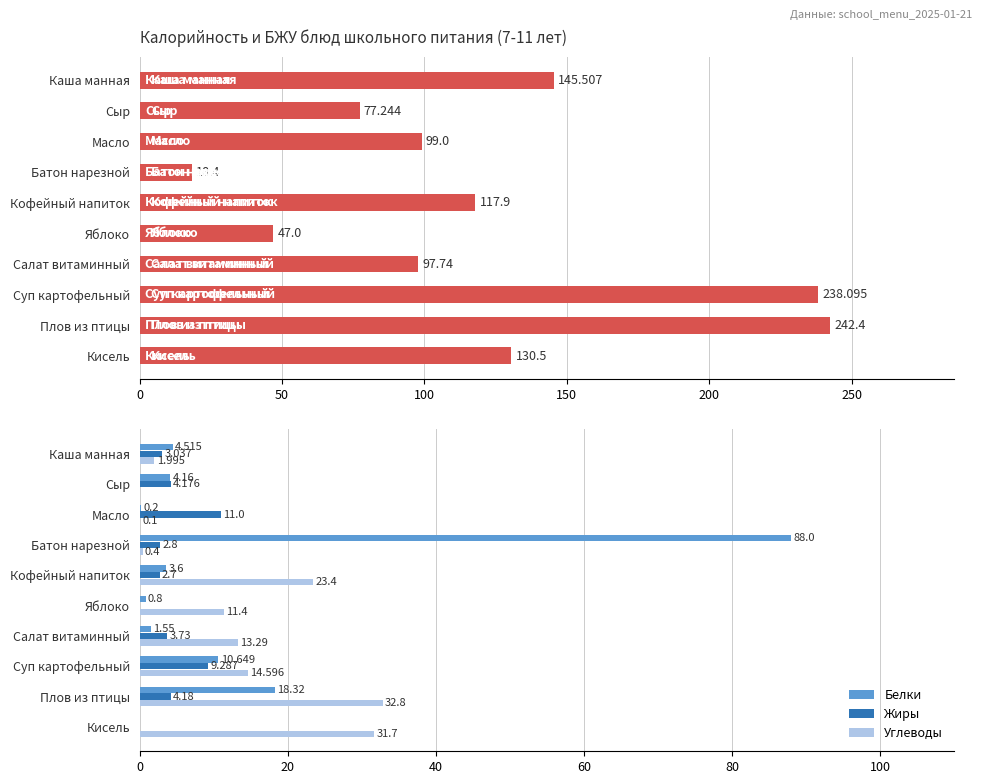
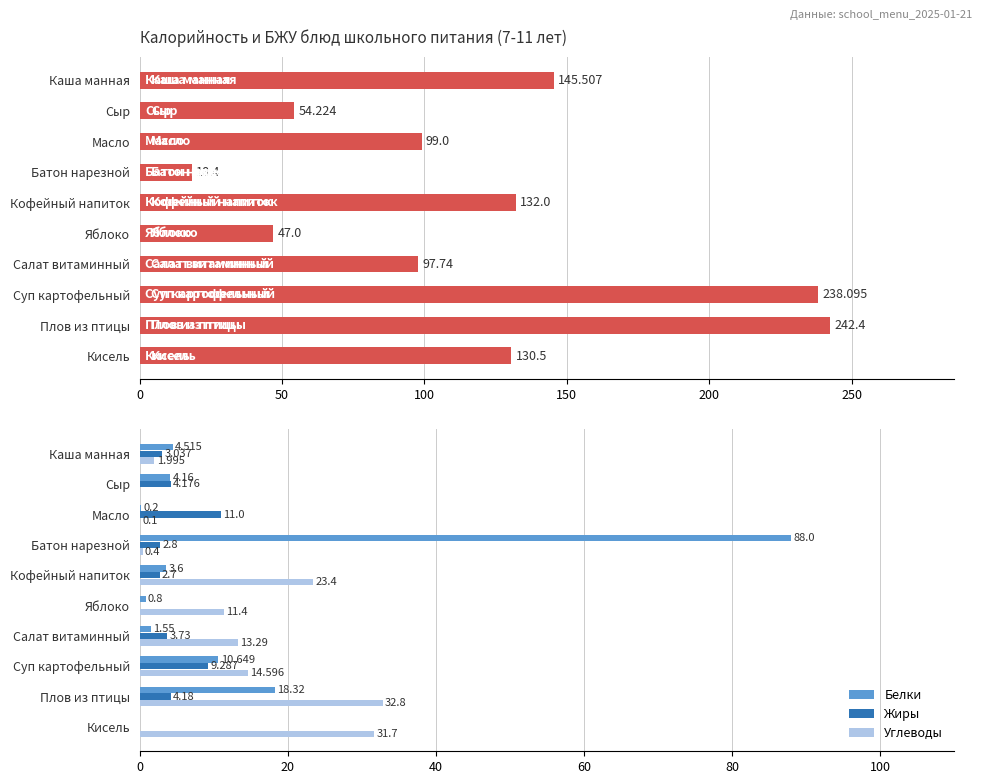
  {
    "Калорийность и БЖУ блюд школьного питания (7-11 лет)": {
      "Каша манная": 145.507,
-     "Сыр": 77.244,
+     "Сыр": 54.224,
      "Масло": 99.0,
-     "Кофейный напиток": 117.9,
+     "Кофейный напиток": 132.0,
      "Яблоко": 47.0,
      "Салат витаминный": 97.74,
      "Суп картофельный": 238.095,
      "Плов из птицы": 242.4,
      "Кисель": 130.5
    }
  }
